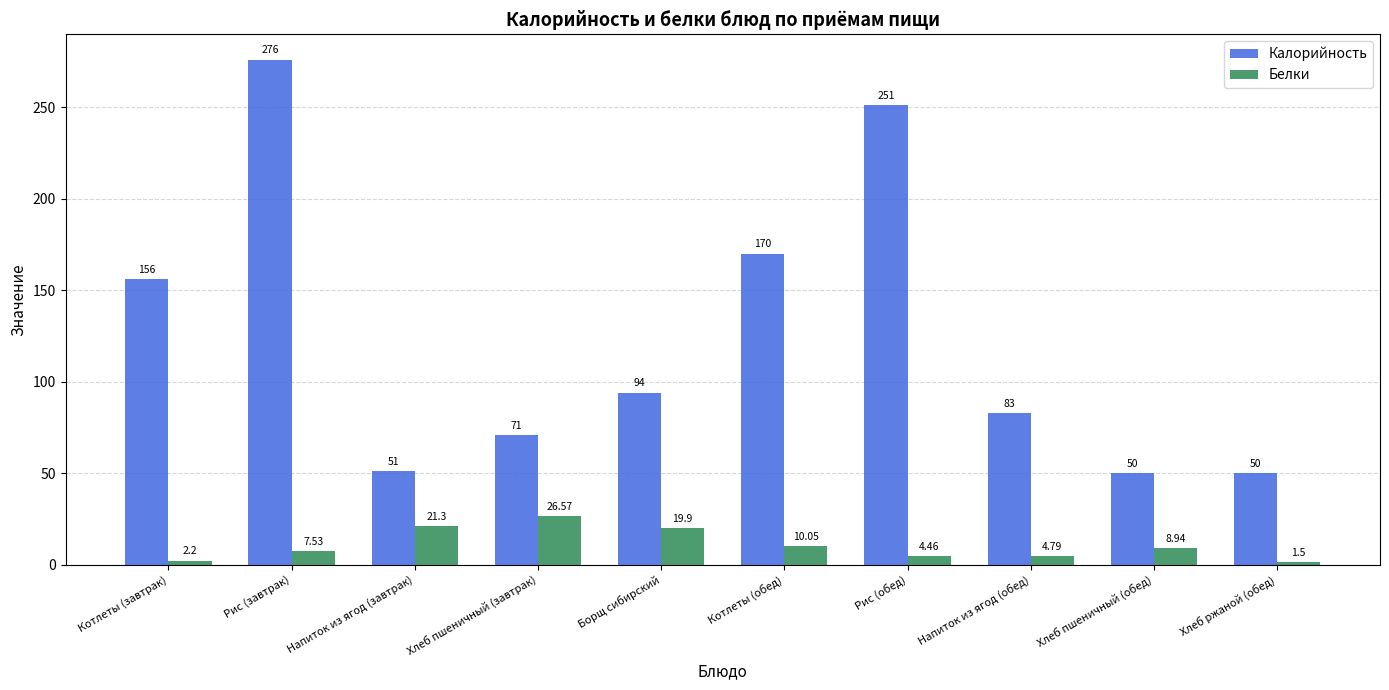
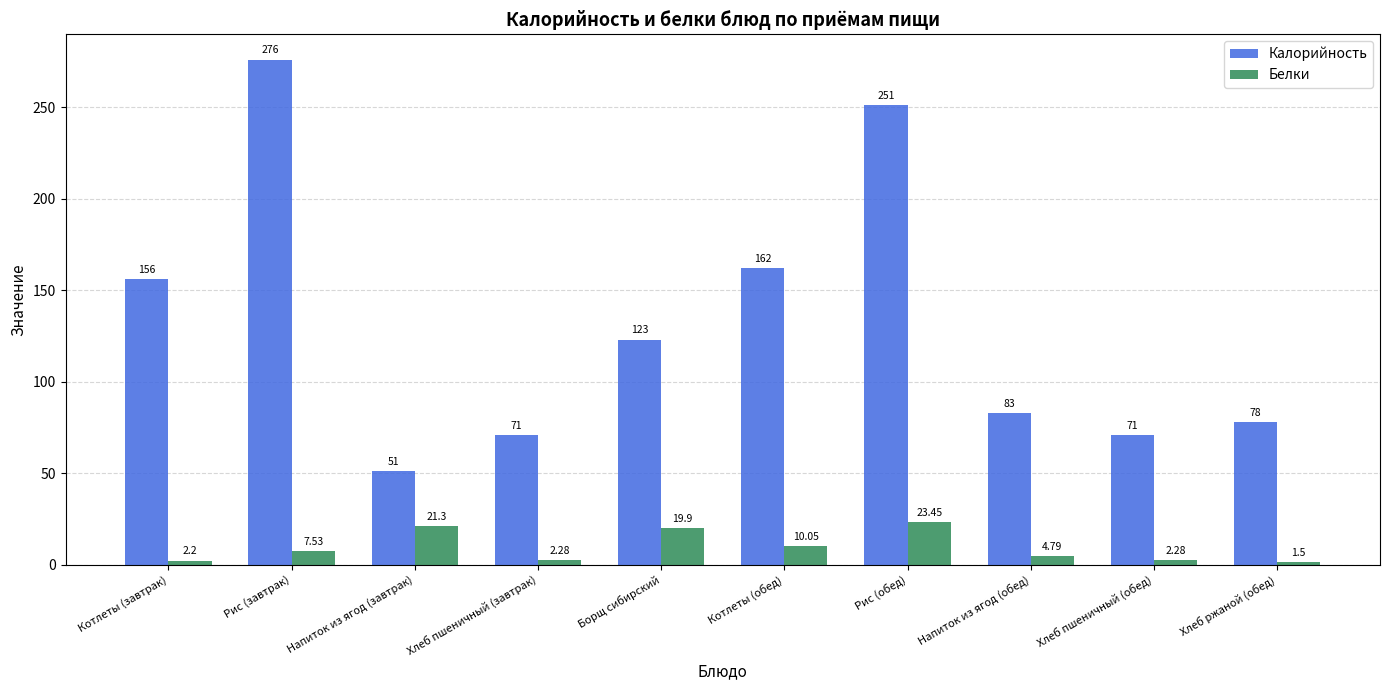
  {
    "Калорийность": {
      "Котлеты (завтрак)": 156,
      "Рис (завтрак)": 276,
      "Напиток из ягод (завтрак)": 51,
      "Хлеб пшеничный (завтрак)": 71,
-     "Борщ сибирский": 94,
-     "Котлеты (обед)": 170,
+     "Борщ сибирский": 123,
+     "Котлеты (обед)": 162,
      "Рис (обед)": 251,
      "Напиток из ягод (обед)": 83,
-     "Хлеб пшеничный (обед)": 50,
-     "Хлеб ржаной (обед)": 50
+     "Хлеб пшеничный (обед)": 71,
+     "Хлеб ржаной (обед)": 78
    },
    "Белки": {
      "Котлеты (завтрак)": 2.2,
      "Рис (завтрак)": 7.53,
      "Напиток из ягод (завтрак)": 21.3,
-     "Хлеб пшеничный (завтрак)": 26.57,
+     "Хлеб пшеничный (завтрак)": 2.28,
      "Борщ сибирский": 19.9,
      "Котлеты (обед)": 10.05,
-     "Рис (обед)": 4.46,
+     "Рис (обед)": 23.45,
      "Напиток из ягод (обед)": 4.79,
-     "Хлеб пшеничный (обед)": 8.94,
+     "Хлеб пшеничный (обед)": 2.28,
      "Хлеб ржаной (обед)": 1.5
    }
  }
